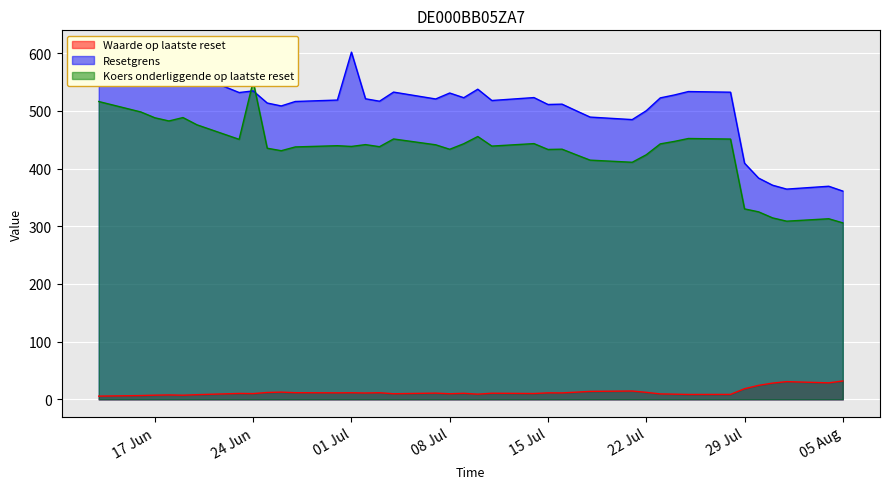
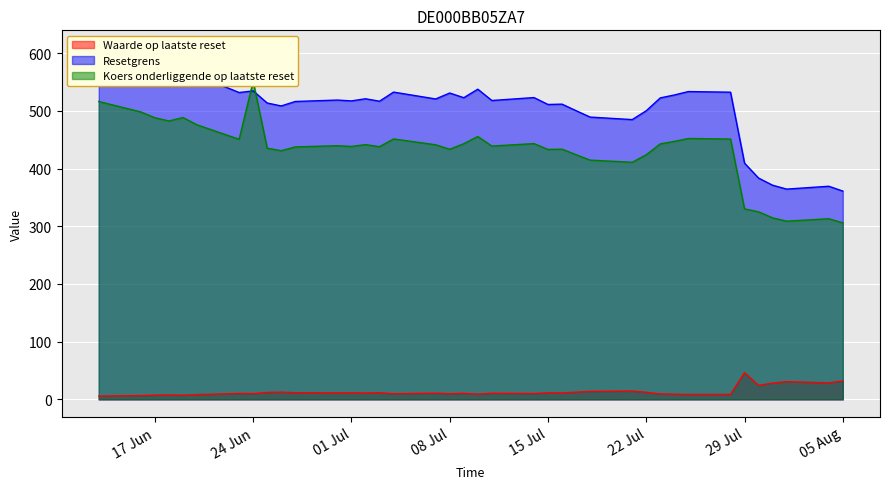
  {
    "Waarde op laatste reset": {
      "17 Jun": 10,
      "24 Jun": 10,
      "01 Jul": 10,
      "08 Jul": 10,
      "15 Jul": 10,
      "22 Jul": 10,
-     "29 Jul": 20,
+     "29 Jul": 50,
      "05 Aug": 30
    },
    "Resetgrens": {
      "24 Jun": 530,
-     "01 Jul": 600,
+     "01 Jul": 520,
      "08 Jul": 530,
      "15 Jul": 510,
      "22 Jul": 500,
      "29 Jul": 410,
      "05 Aug": 360
    },
    "Koers onderliggende op laatste reset": {
      "17 Jun": 490,
      "01 Jul": 440,
      "08 Jul": 430,
      "15 Jul": 430,
      "22 Jul": 420,
      "29 Jul": 330,
      "05 Aug": 310
    }
  }
